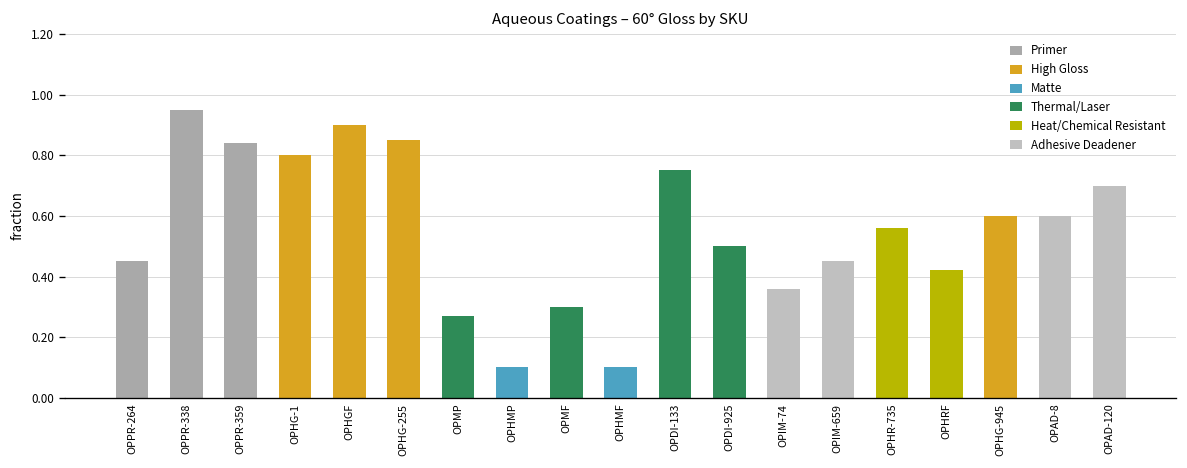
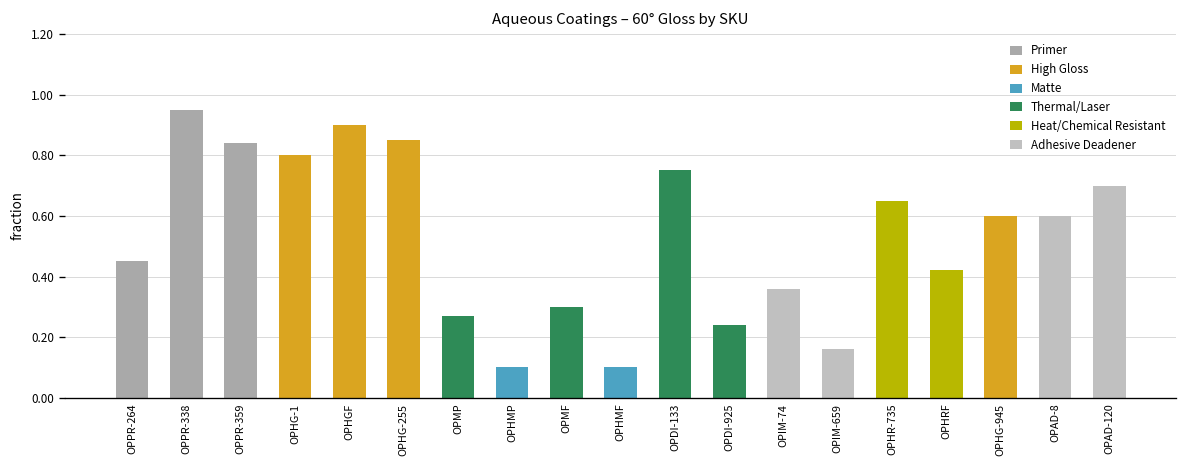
  {
    "OPPR-264": 0.45,
    "OPPR-338": 0.95,
    "OPPR-359": 0.84,
    "OPHG-1": 0.80,
    "OPHGF": 0.90,
    "OPHG-255": 0.85,
    "OPMP": 0.27,
    "OPHMP": 0.10,
    "OPMF": 0.30,
    "OPHMF": 0.10,
    "OPDI-133": 0.75,
-   "OPDI-925": 0.50,
+   "OPDI-925": 0.24,
    "OPIM-74": 0.36,
-   "OPIM-659": 0.45,
-   "OPHR-735": 0.56,
+   "OPIM-659": 0.16,
+   "OPHR-735": 0.65,
    "OPHRF": 0.42,
    "OPHG-945": 0.60,
    "OPAD-8": 0.60,
    "OPAD-120": 0.70
  }
